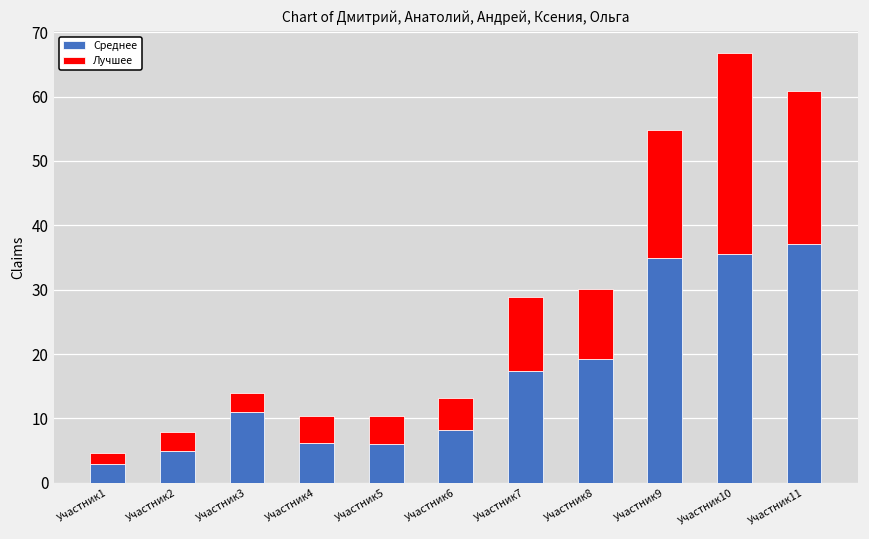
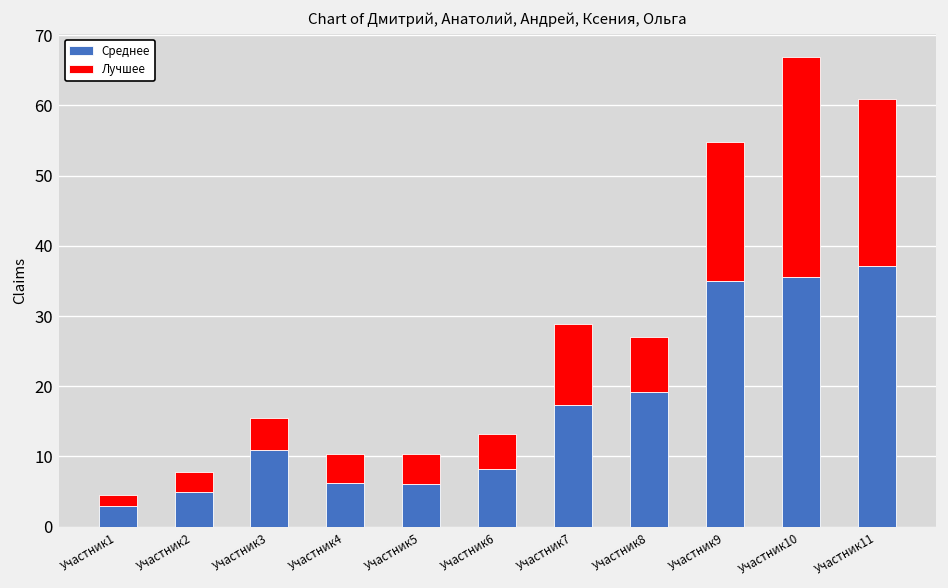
  {
    "Среднее": {
      "Участник1": 3,
      "Участник2": 5,
      "Участник3": 11,
      "Участник4": 6,
      "Участник5": 6,
      "Участник6": 8,
      "Участник7": 17,
      "Участник8": 19,
      "Участник9": 35,
      "Участник10": 36,
      "Участник11": 37
    },
    "Лучшее": {
      "Участник1": 2,
      "Участник2": 3,
-     "Участник3": 3,
+     "Участник3": 5,
      "Участник4": 4,
      "Участник5": 4,
      "Участник6": 5,
      "Участник7": 12,
-     "Участник8": 11,
+     "Участник8": 8,
      "Участник9": 20,
      "Участник10": 31,
      "Участник11": 24
    }
  }
